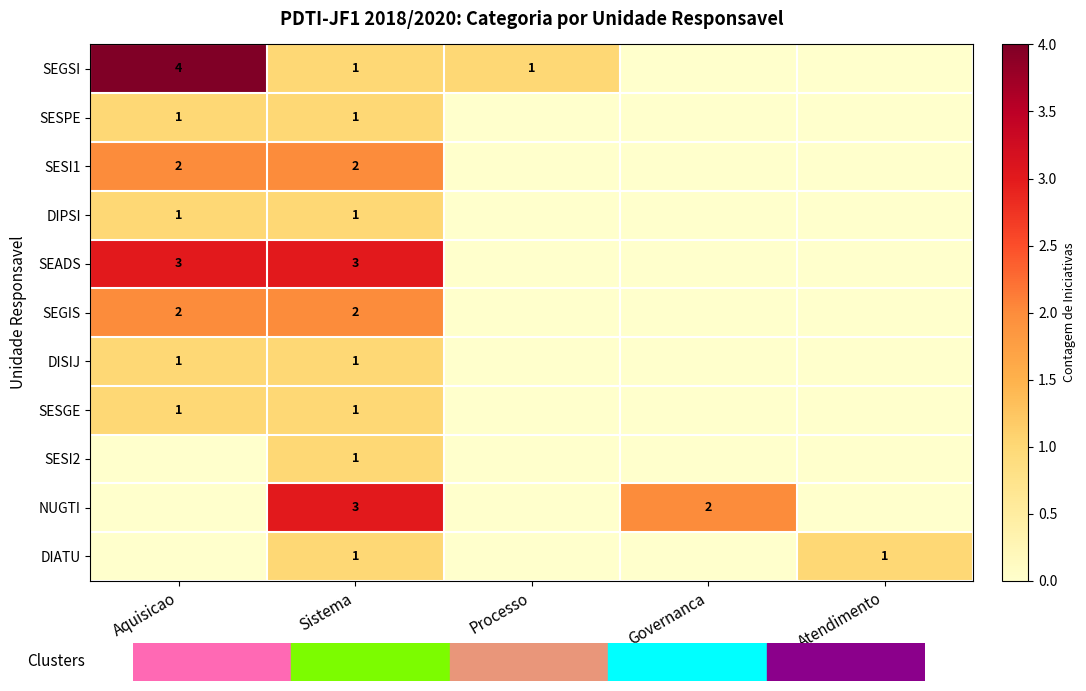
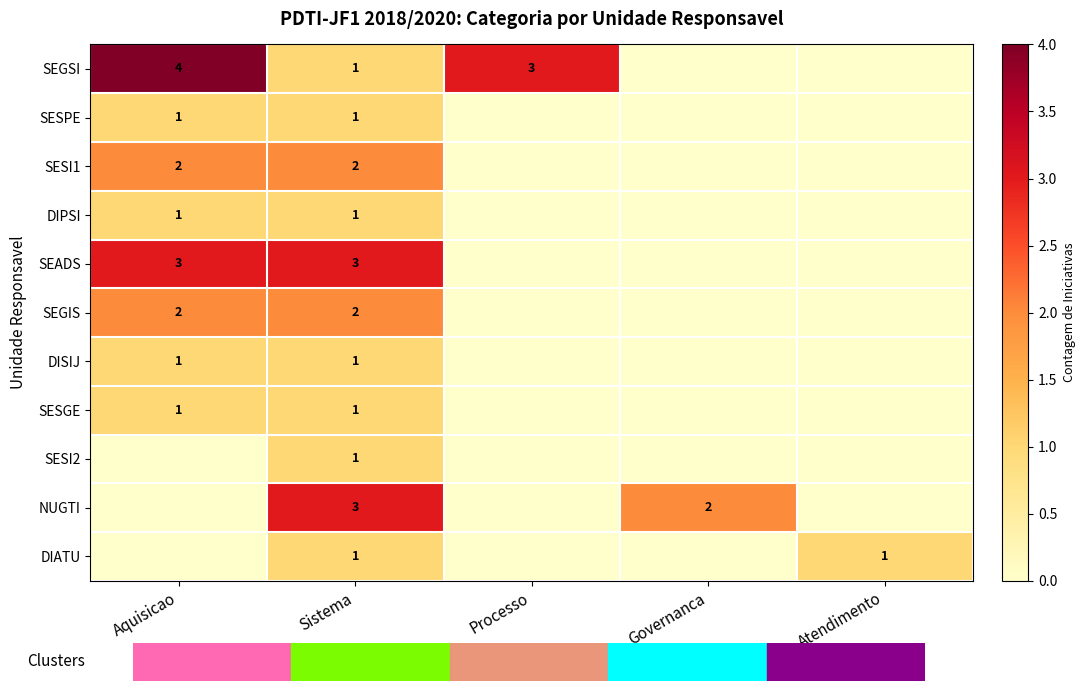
  {
    "SEGSI": {
      "Aquisicao": 4,
      "Sistema": 1,
-     "Processo": 1
+     "Processo": 3
    },
    "SESPE": {
      "Aquisicao": 1,
      "Sistema": 1
    },
    "SESI1": {
      "Aquisicao": 2,
      "Sistema": 2
    },
    "DIPSI": {
      "Aquisicao": 1,
      "Sistema": 1
    },
    "SEADS": {
      "Aquisicao": 3,
      "Sistema": 3
    },
    "SEGIS": {
      "Aquisicao": 2,
      "Sistema": 2
    },
    "DISIJ": {
      "Aquisicao": 1,
      "Sistema": 1
    },
    "SESGE": {
      "Aquisicao": 1,
      "Sistema": 1
    },
    "SESI2": {
      "Sistema": 1
    },
    "NUGTI": {
      "Sistema": 3,
      "Governanca": 2
    },
    "DIATU": {
      "Sistema": 1,
      "Atendimento": 1
    }
  }
